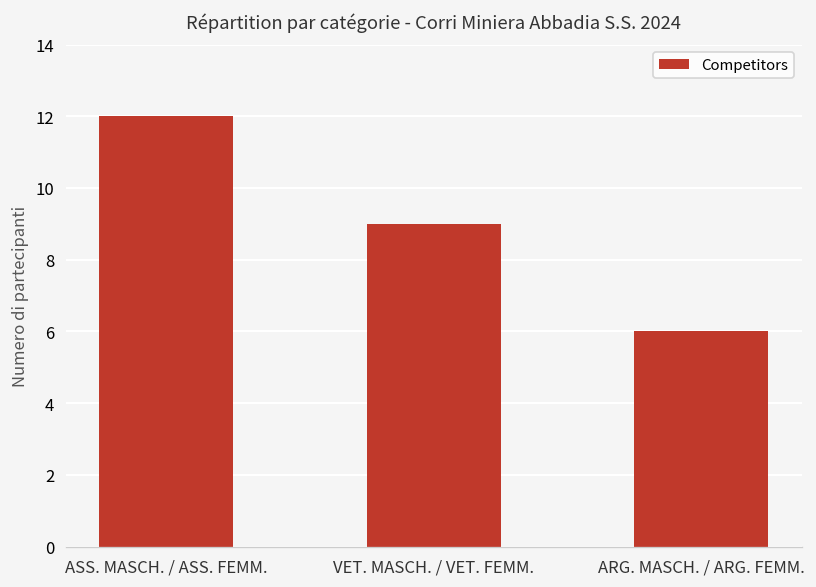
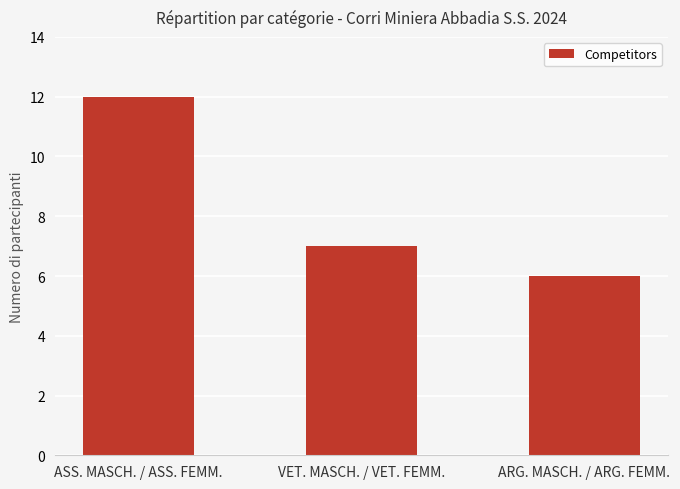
  {
    "ASS. MASCH. / ASS. FEMM.": 12,
-   "VET. MASCH. / VET. FEMM.": 9,
+   "VET. MASCH. / VET. FEMM.": 7,
    "ARG. MASCH. / ARG. FEMM.": 6
  }
